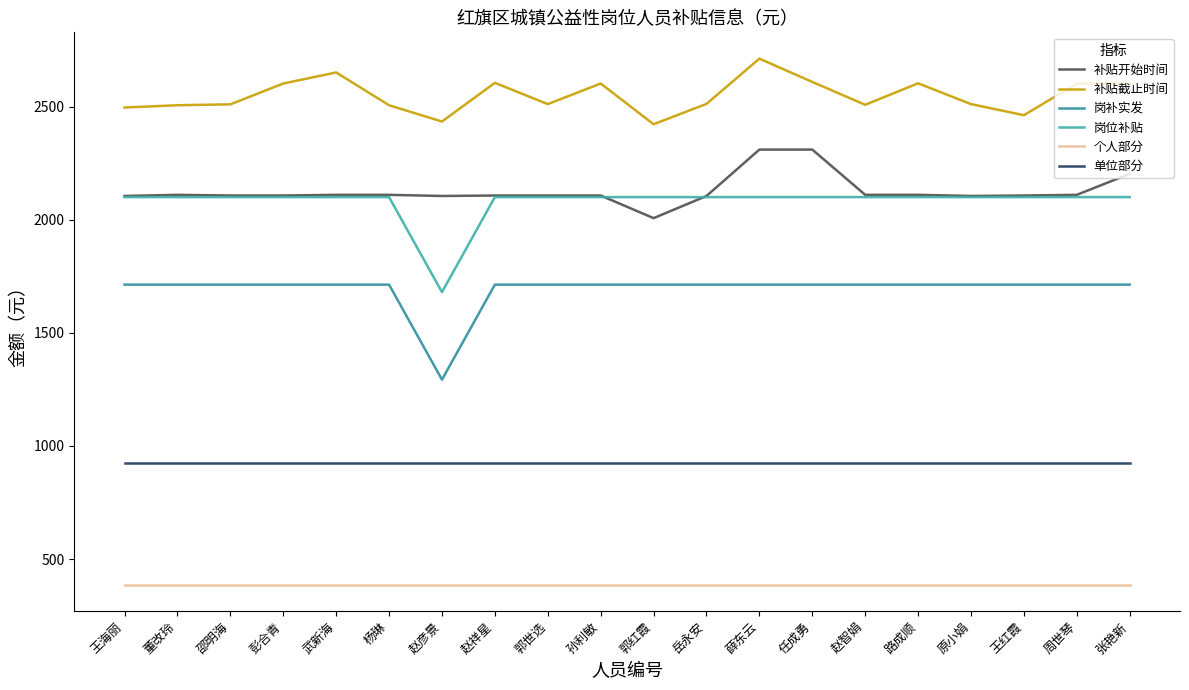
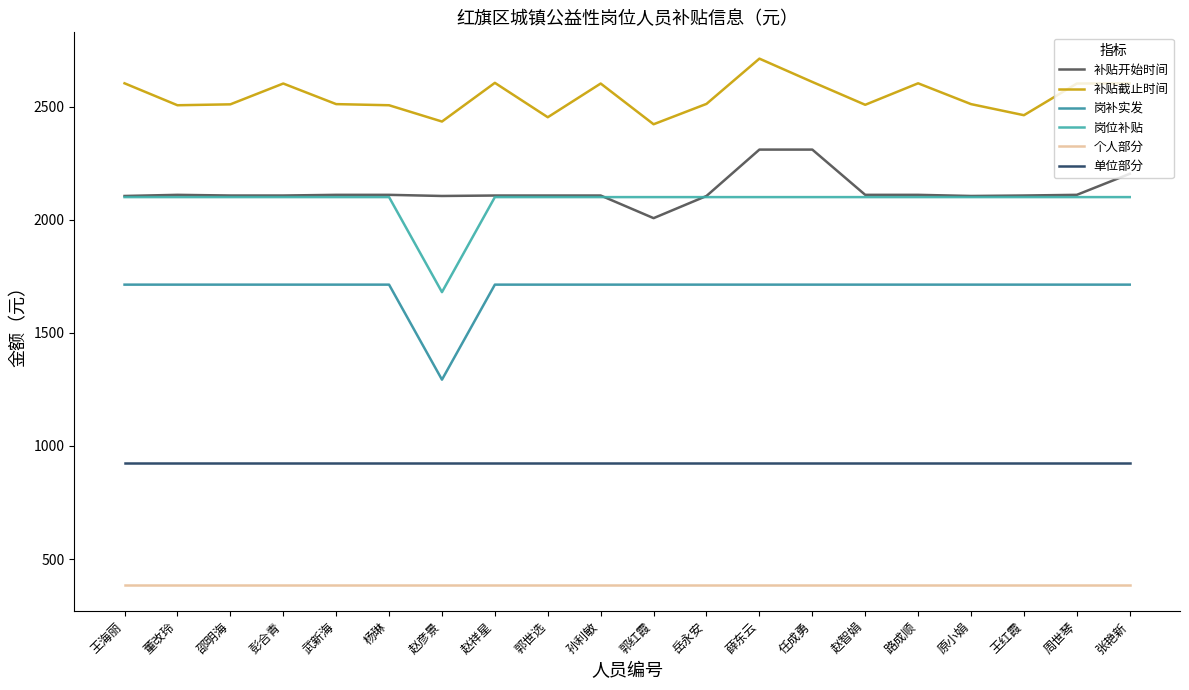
  {
    "补贴截止时间": {
-     "王海丽": 2500,
+     "王海丽": 2600,
      "董改玲": 2510,
      "邵明海": 2510,
      "彭合青": 2600,
-     "武新海": 2650,
+     "武新海": 2510,
      "杨琳": 2510,
      "赵彦景": 2430,
      "赵祥星": 2610,
-     "郭世选": 2510,
+     "郭世选": 2450,
      "孙利敏": 2600,
      "郭红霞": 2420,
      "岳永安": 2510,
      "薛东云": 2710,
      "任成勇": 2610,
      "赵智娟": 2510,
      "路成顺": 2600,
      "原小娟": 2510,
      "王红霞": 2460
    },
    "个人部分": {
      "王海丽": 390,
      "董改玲": 390,
      "邵明海": 390,
      "彭合青": 390,
      "武新海": 390,
      "杨琳": 390,
      "赵彦景": 390,
      "赵祥星": 390,
      "郭世选": 390,
      "孙利敏": 390,
      "郭红霞": 390,
      "岳永安": 390,
      "薛东云": 390,
      "任成勇": 390,
      "赵智娟": 390,
      "路成顺": 390,
      "原小娟": 390,
      "王红霞": 390,
      "周世琴": 390,
      "张艳新": 390
    }
  }
